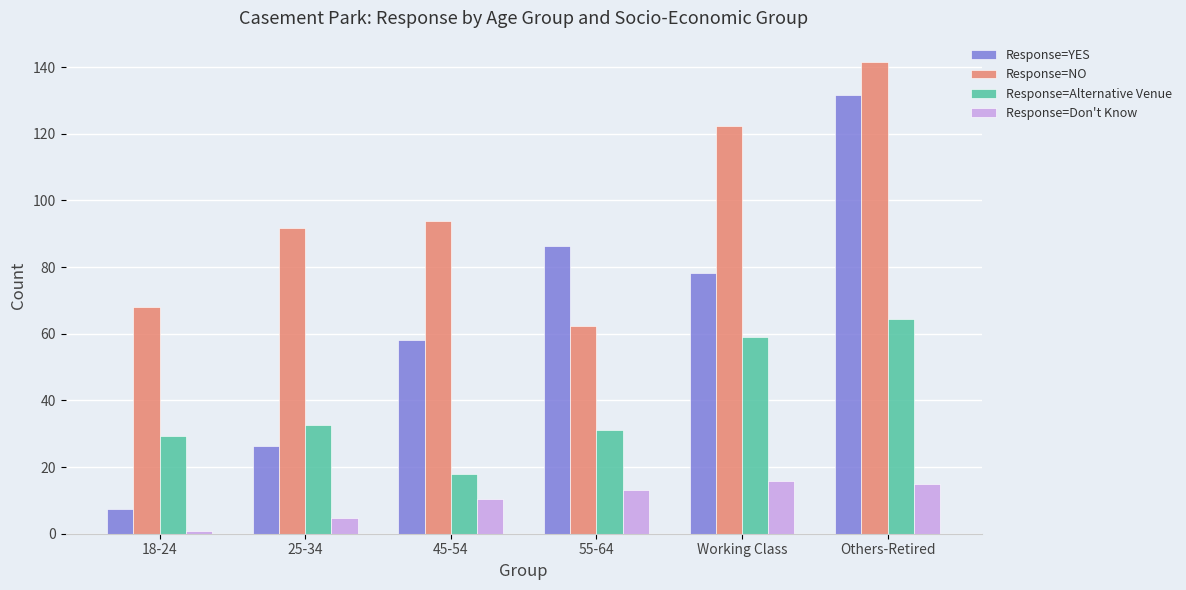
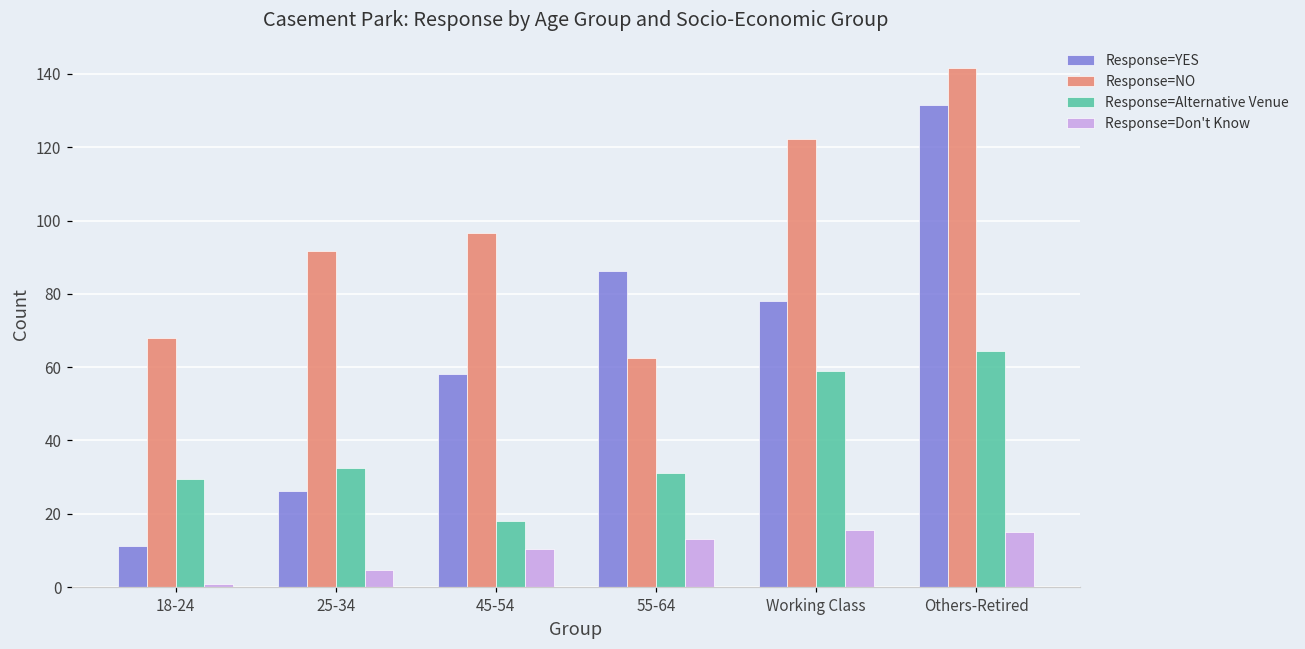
  {
    "Response=YES": {
-     "18-24": 8,
+     "18-24": 11,
      "25-34": 26,
      "45-54": 58,
      "55-64": 86,
      "Working Class": 78,
      "Others-Retired": 132
    },
    "Response=NO": {
      "18-24": 68,
      "25-34": 92,
-     "45-54": 94,
+     "45-54": 97,
      "55-64": 62,
      "Working Class": 122,
      "Others-Retired": 142
    },
    "Response=Alternative Venue": {
      "18-24": 29,
      "25-34": 33,
      "45-54": 18,
      "55-64": 31,
      "Working Class": 59,
      "Others-Retired": 65
    },
    "Response=Don't Know": {
      "18-24": 1,
      "25-34": 5,
      "45-54": 10,
      "55-64": 13,
      "Working Class": 16,
      "Others-Retired": 15
    }
  }
